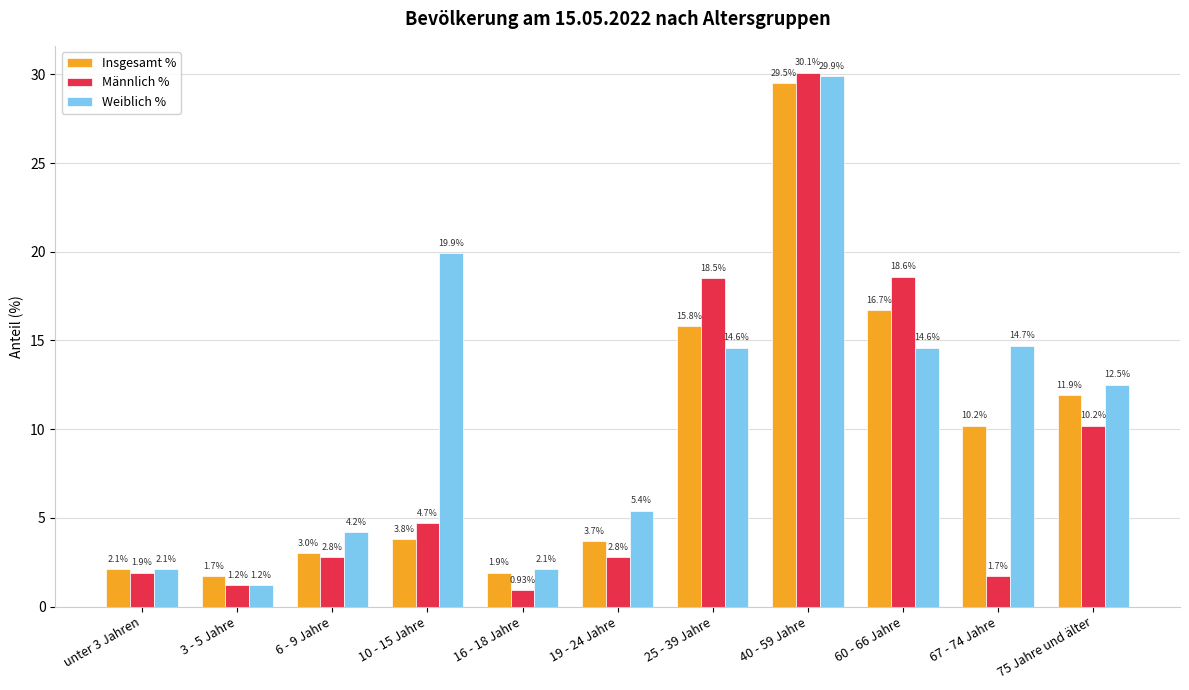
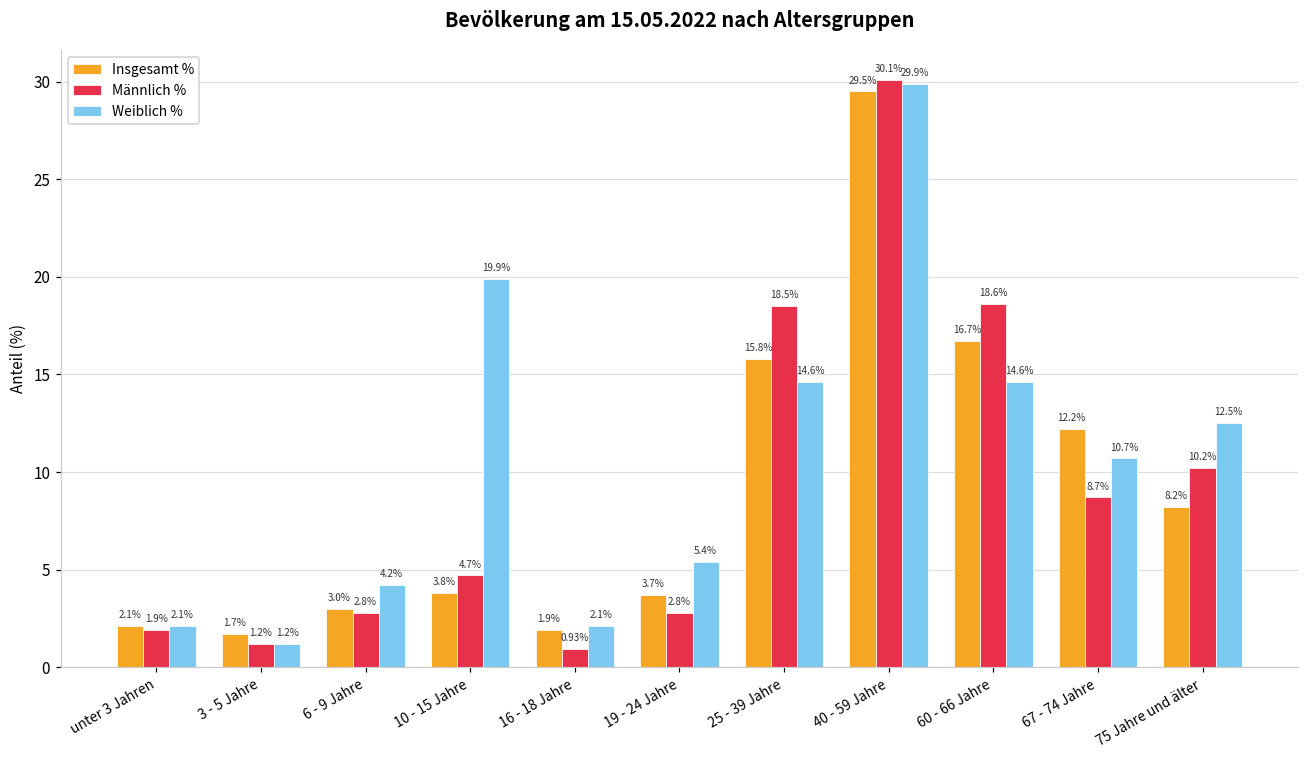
  {
    "Insgesamt %": {
      "unter 3 Jahren": "2.1%",
      "3 - 5 Jahre": "1.7%",
      "6 - 9 Jahre": "3.0%",
      "10 - 15 Jahre": "3.8%",
      "16 - 18 Jahre": "1.9%",
      "19 - 24 Jahre": "3.7%",
      "25 - 39 Jahre": "15.8%",
      "40 - 59 Jahre": "29.5%",
      "60 - 66 Jahre": "16.7%",
-     "67 - 74 Jahre": "10.2%",
-     "75 Jahre und älter": "11.9%"
+     "67 - 74 Jahre": "12.2%",
+     "75 Jahre und älter": "8.2%"
    },
    "Männlich %": {
      "unter 3 Jahren": "1.9%",
      "3 - 5 Jahre": "1.2%",
      "6 - 9 Jahre": "2.8%",
      "10 - 15 Jahre": "4.7%",
      "16 - 18 Jahre": "0.93%",
      "19 - 24 Jahre": "2.8%",
      "25 - 39 Jahre": "18.5%",
      "40 - 59 Jahre": "30.1%",
      "60 - 66 Jahre": "18.6%",
-     "67 - 74 Jahre": "1.7%",
+     "67 - 74 Jahre": "8.7%",
      "75 Jahre und älter": "10.2%"
    },
    "Weiblich %": {
      "unter 3 Jahren": "2.1%",
      "3 - 5 Jahre": "1.2%",
      "6 - 9 Jahre": "4.2%",
      "10 - 15 Jahre": "19.9%",
      "16 - 18 Jahre": "2.1%",
      "19 - 24 Jahre": "5.4%",
      "25 - 39 Jahre": "14.6%",
      "40 - 59 Jahre": "29.9%",
      "60 - 66 Jahre": "14.6%",
-     "67 - 74 Jahre": "14.7%",
+     "67 - 74 Jahre": "10.7%",
      "75 Jahre und älter": "12.5%"
    }
  }
